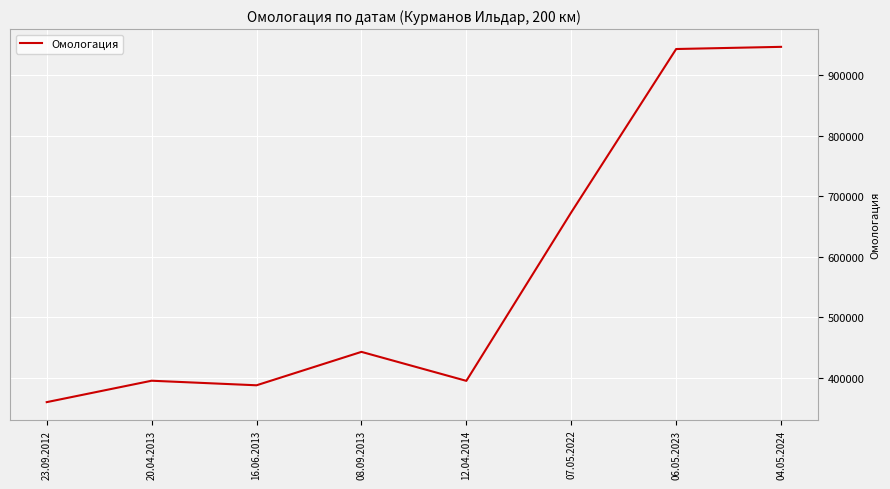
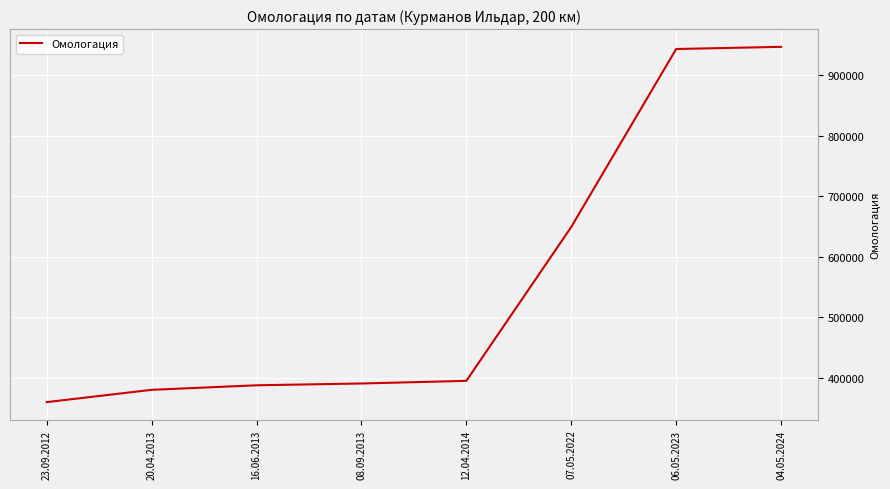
  {
    "23.09.2012": 360000,
-   "20.04.2013": 400000,
+   "20.04.2013": 380000,
    "16.06.2013": 390000,
-   "08.09.2013": 440000,
+   "08.09.2013": 390000,
    "12.04.2014": 400000,
-   "07.05.2022": 670000,
+   "07.05.2022": 650000,
    "06.05.2023": 940000,
    "04.05.2024": 950000
  }
